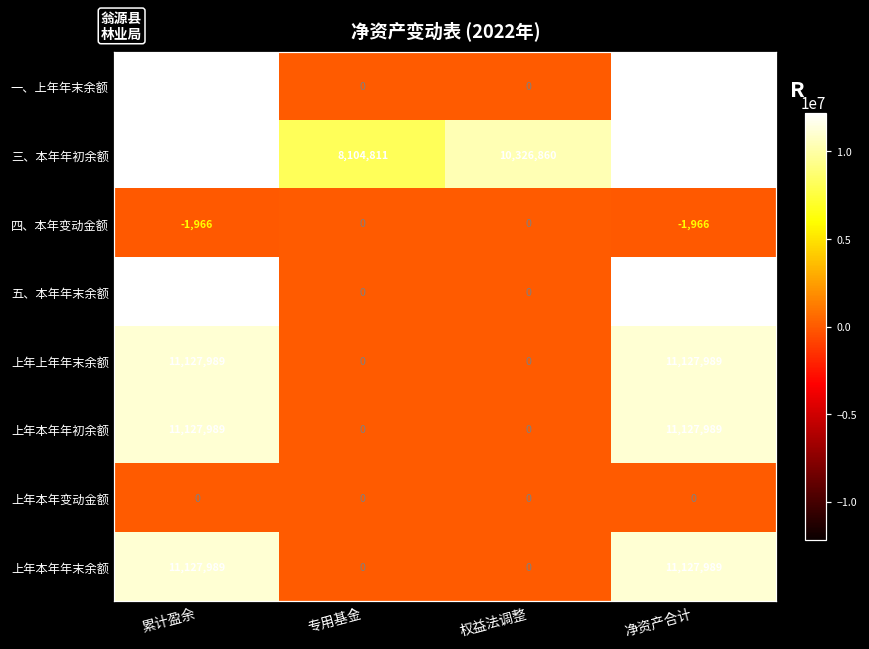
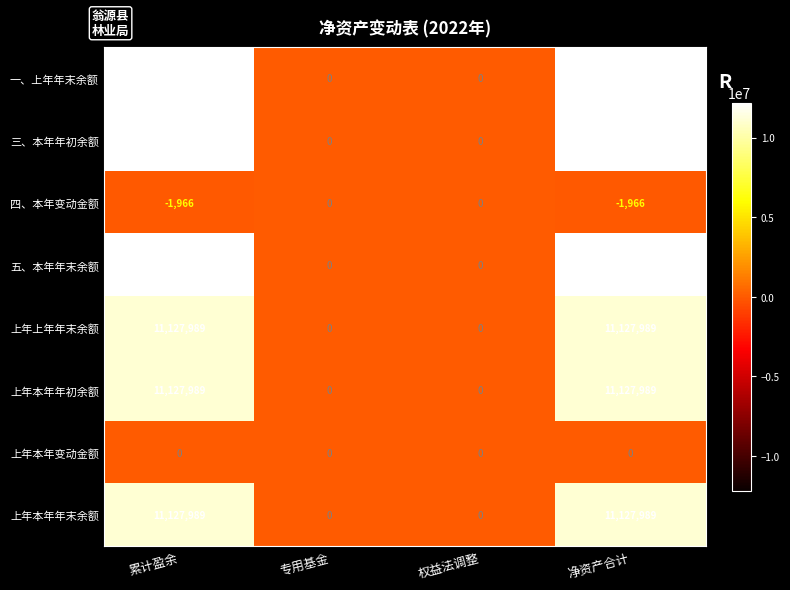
  {
    "一、上年年末余额": {
      "专用基金": "0",
      "权益法调整": "0"
    },
    "三、本年年初余额": {
-     "专用基金": "8,104,811",
-     "权益法调整": "10,326,860"
+     "专用基金": "0",
+     "权益法调整": "0"
    },
    "四、本年变动金额": {
      "累计盈余": "-1,966",
      "专用基金": "0",
      "权益法调整": "0",
      "净资产合计": "-1,966"
    },
    "五、本年年末余额": {
      "专用基金": "0",
      "权益法调整": "0"
    },
    "上年上年年末余额": {
      "专用基金": "0",
      "权益法调整": "0"
    },
    "上年本年年初余额": {
      "专用基金": "0",
      "权益法调整": "0"
    },
    "上年本年变动金额": {
      "累计盈余": "0",
      "专用基金": "0",
      "权益法调整": "0",
      "净资产合计": "0"
    },
    "上年本年年末余额": {
      "专用基金": "0",
      "权益法调整": "0"
    }
  }
